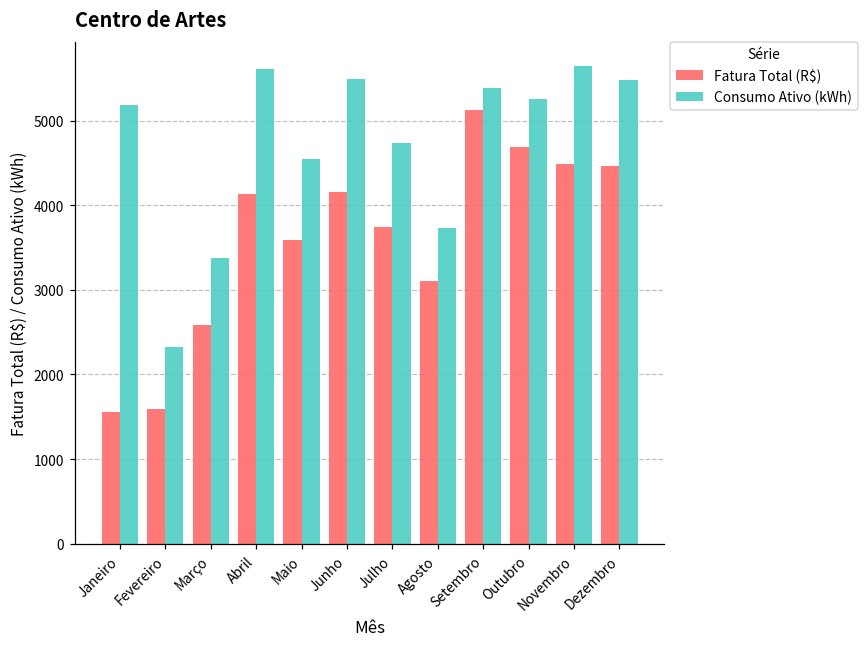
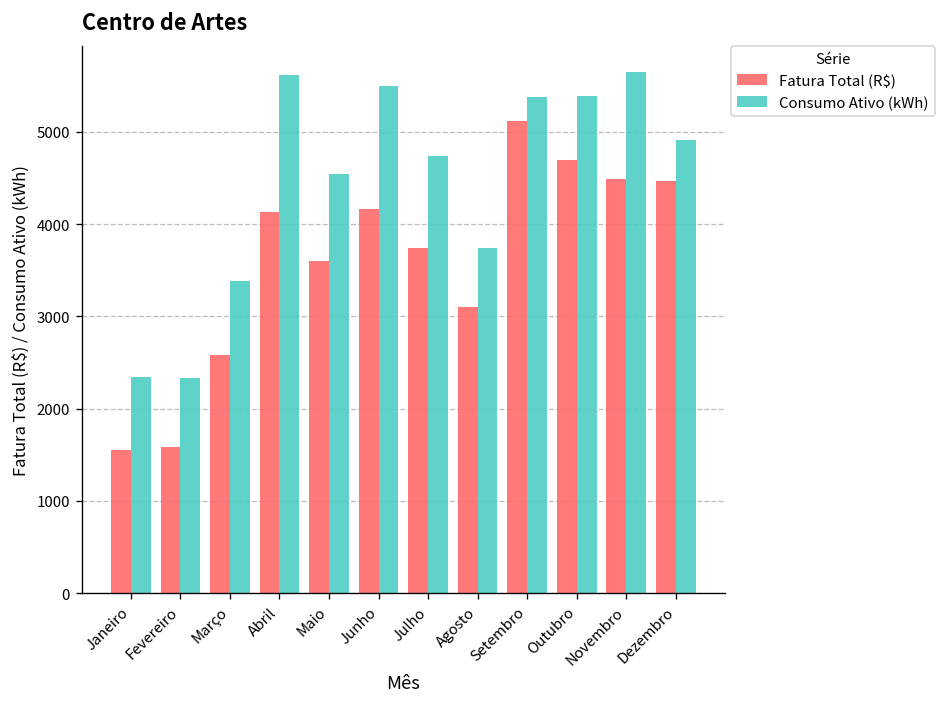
  {
    "Fatura Total (R$)": {
      "Janeiro": 1600,
      "Fevereiro": 1600,
      "Março": 2600,
      "Abril": 4100,
      "Maio": 3600,
      "Junho": 4200,
      "Julho": 3700,
      "Agosto": 3100,
      "Setembro": 5100,
      "Outubro": 4700,
      "Novembro": 4500,
      "Dezembro": 4500
    },
    "Consumo Ativo (kWh)": {
-     "Janeiro": 5200,
+     "Janeiro": 2300,
      "Fevereiro": 2300,
      "Março": 3400,
      "Abril": 5600,
      "Maio": 4500,
      "Junho": 5500,
      "Julho": 4700,
      "Agosto": 3700,
      "Setembro": 5400,
-     "Outubro": 5300,
+     "Outubro": 5400,
      "Novembro": 5700,
-     "Dezembro": 5500
+     "Dezembro": 4900
    }
  }
